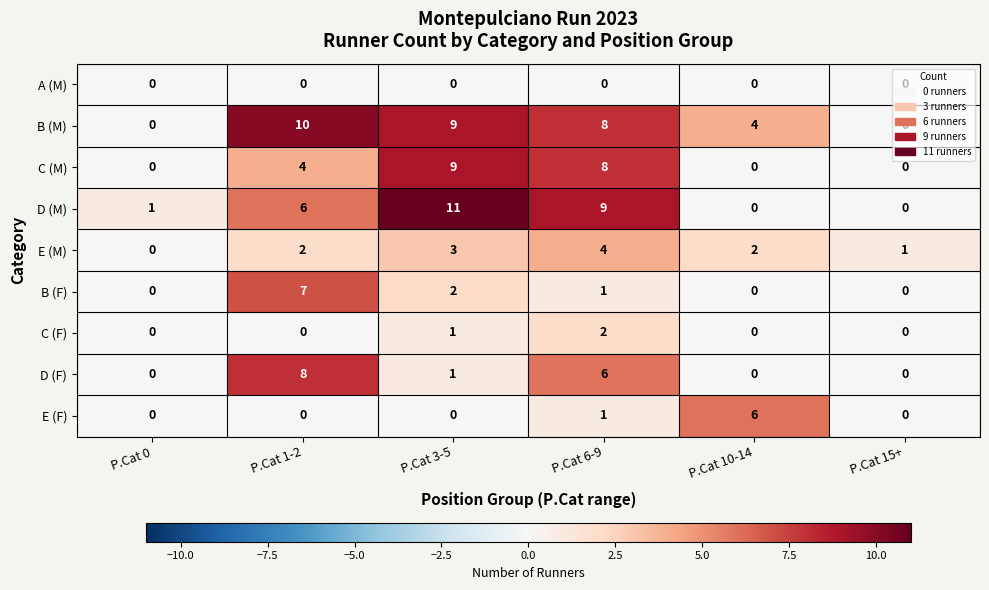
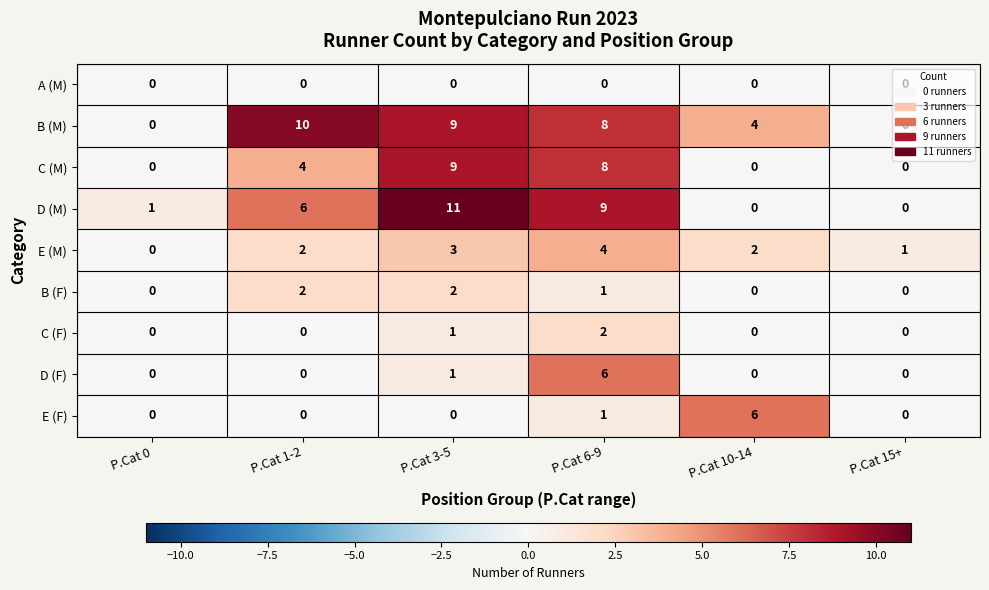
  {
    "A (M)": {
      "P.Cat 0": 0,
      "P.Cat 1-2": 0,
      "P.Cat 3-5": 0,
      "P.Cat 6-9": 0,
      "P.Cat 10-14": 0
    },
    "B (M)": {
      "P.Cat 0": 0,
      "P.Cat 1-2": 10,
      "P.Cat 3-5": 9,
      "P.Cat 6-9": 8,
      "P.Cat 10-14": 4
    },
    "C (M)": {
      "P.Cat 0": 0,
      "P.Cat 1-2": 4,
      "P.Cat 3-5": 9,
      "P.Cat 6-9": 8,
      "P.Cat 10-14": 0,
      "P.Cat 15+": 0
    },
    "D (M)": {
      "P.Cat 0": 1,
      "P.Cat 1-2": 6,
      "P.Cat 3-5": 11,
      "P.Cat 6-9": 9,
      "P.Cat 10-14": 0,
      "P.Cat 15+": 0
    },
    "E (M)": {
      "P.Cat 0": 0,
      "P.Cat 1-2": 2,
      "P.Cat 3-5": 3,
      "P.Cat 6-9": 4,
      "P.Cat 10-14": 2,
      "P.Cat 15+": 1
    },
    "B (F)": {
      "P.Cat 0": 0,
-     "P.Cat 1-2": 7,
+     "P.Cat 1-2": 2,
      "P.Cat 3-5": 2,
      "P.Cat 6-9": 1,
      "P.Cat 10-14": 0,
      "P.Cat 15+": 0
    },
    "C (F)": {
      "P.Cat 0": 0,
      "P.Cat 1-2": 0,
      "P.Cat 3-5": 1,
      "P.Cat 6-9": 2,
      "P.Cat 10-14": 0,
      "P.Cat 15+": 0
    },
    "D (F)": {
      "P.Cat 0": 0,
-     "P.Cat 1-2": 8,
+     "P.Cat 1-2": 0,
      "P.Cat 3-5": 1,
      "P.Cat 6-9": 6,
      "P.Cat 10-14": 0,
      "P.Cat 15+": 0
    },
    "E (F)": {
      "P.Cat 0": 0,
      "P.Cat 1-2": 0,
      "P.Cat 3-5": 0,
      "P.Cat 6-9": 1,
      "P.Cat 10-14": 6,
      "P.Cat 15+": 0
    }
  }
